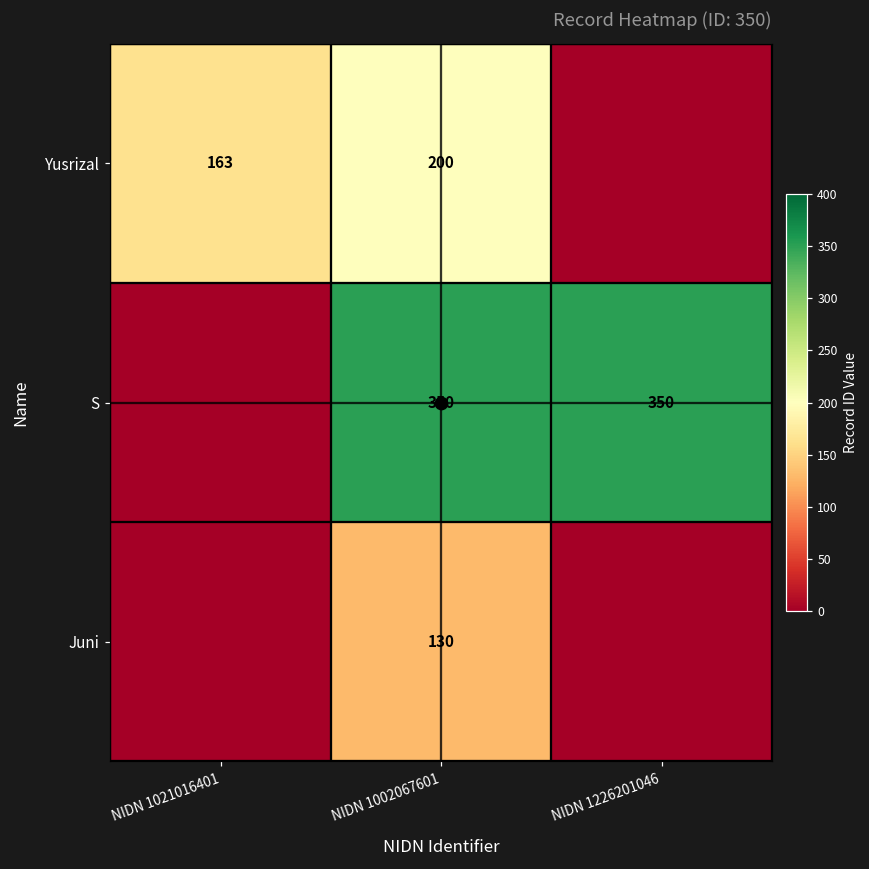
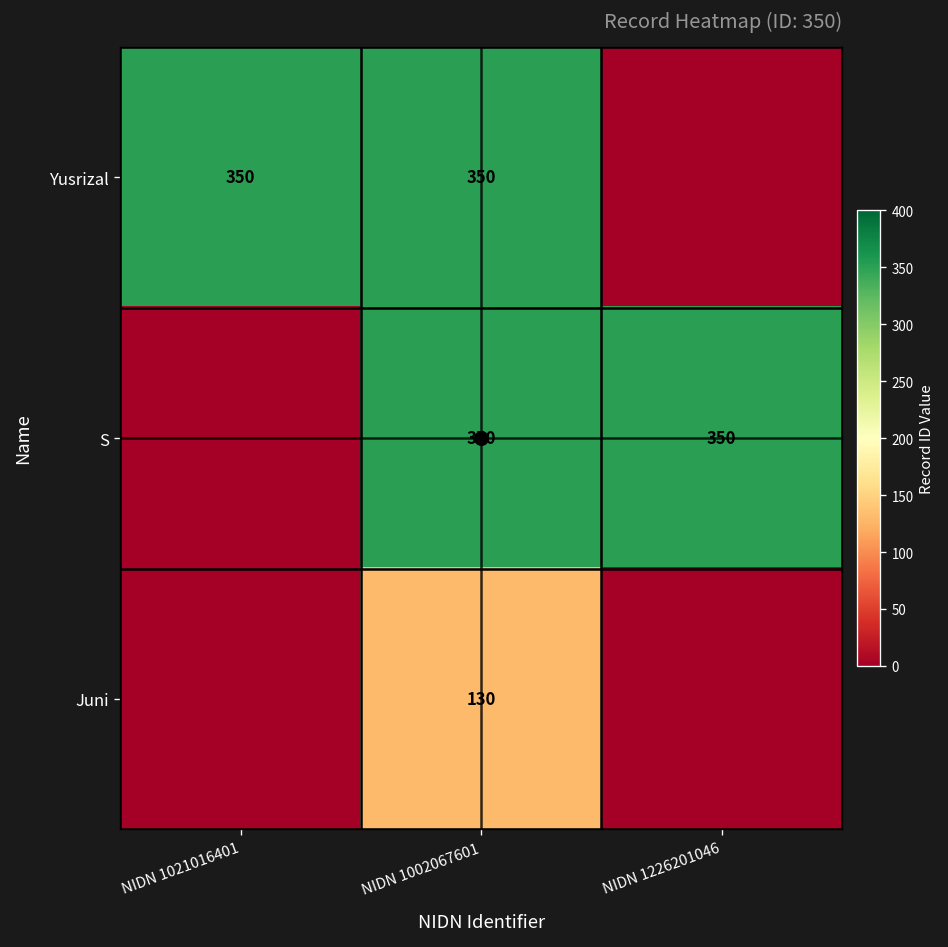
  {
    "Yusrizal": {
-     "NIDN 1021016401": 163,
-     "NIDN 1002067601": 200
+     "NIDN 1021016401": 350,
+     "NIDN 1002067601": 350
    },
    "S": {
      "NIDN 1226201046": 350
    },
    "Juni": {
      "NIDN 1002067601": 130
    }
  }
